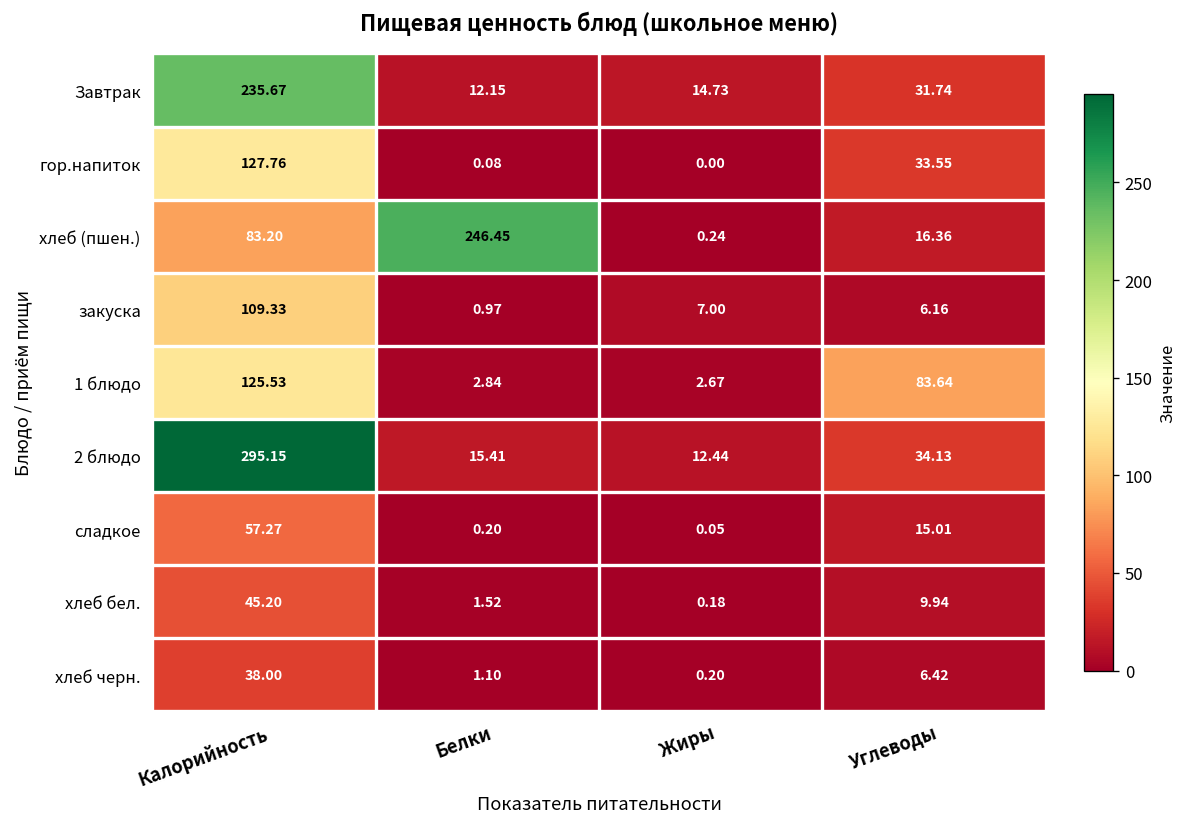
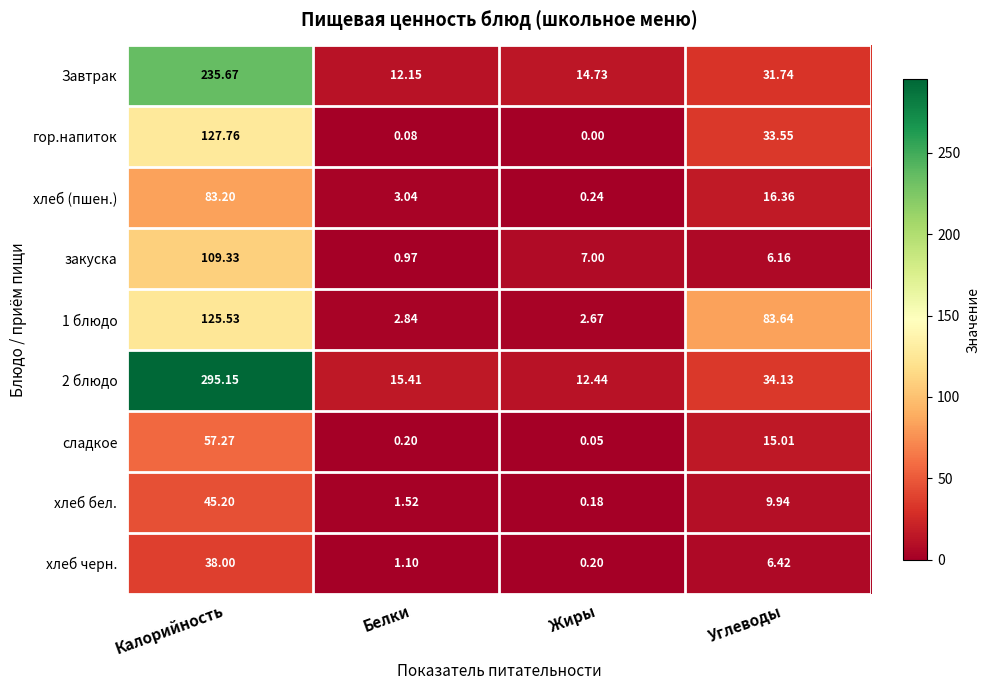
  {
    "Завтрак": {
      "Калорийность": 235.67,
      "Белки": 12.15,
      "Жиры": 14.73,
      "Углеводы": 31.74
    },
    "гор.напиток": {
      "Калорийность": 127.76,
      "Белки": 0.08,
      "Жиры": 0.00,
      "Углеводы": 33.55
    },
    "хлеб (пшен.)": {
      "Калорийность": 83.20,
-     "Белки": 246.45,
+     "Белки": 3.04,
      "Жиры": 0.24,
      "Углеводы": 16.36
    },
    "закуска": {
      "Калорийность": 109.33,
      "Белки": 0.97,
      "Жиры": 7.00,
      "Углеводы": 6.16
    },
    "1 блюдо": {
      "Калорийность": 125.53,
      "Белки": 2.84,
      "Жиры": 2.67,
      "Углеводы": 83.64
    },
    "2 блюдо": {
      "Калорийность": 295.15,
      "Белки": 15.41,
      "Жиры": 12.44,
      "Углеводы": 34.13
    },
    "сладкое": {
      "Калорийность": 57.27,
      "Белки": 0.20,
      "Жиры": 0.05,
      "Углеводы": 15.01
    },
    "хлеб бел.": {
      "Калорийность": 45.20,
      "Белки": 1.52,
      "Жиры": 0.18,
      "Углеводы": 9.94
    },
    "хлеб черн.": {
      "Калорийность": 38.00,
      "Белки": 1.10,
      "Жиры": 0.20,
      "Углеводы": 6.42
    }
  }
